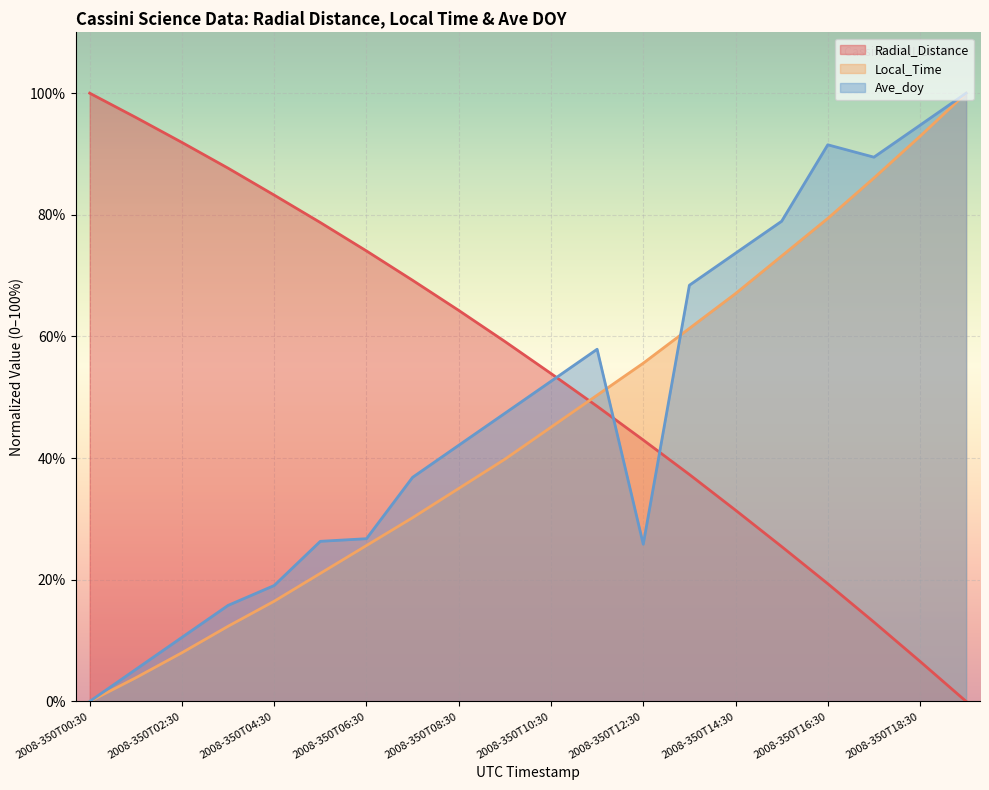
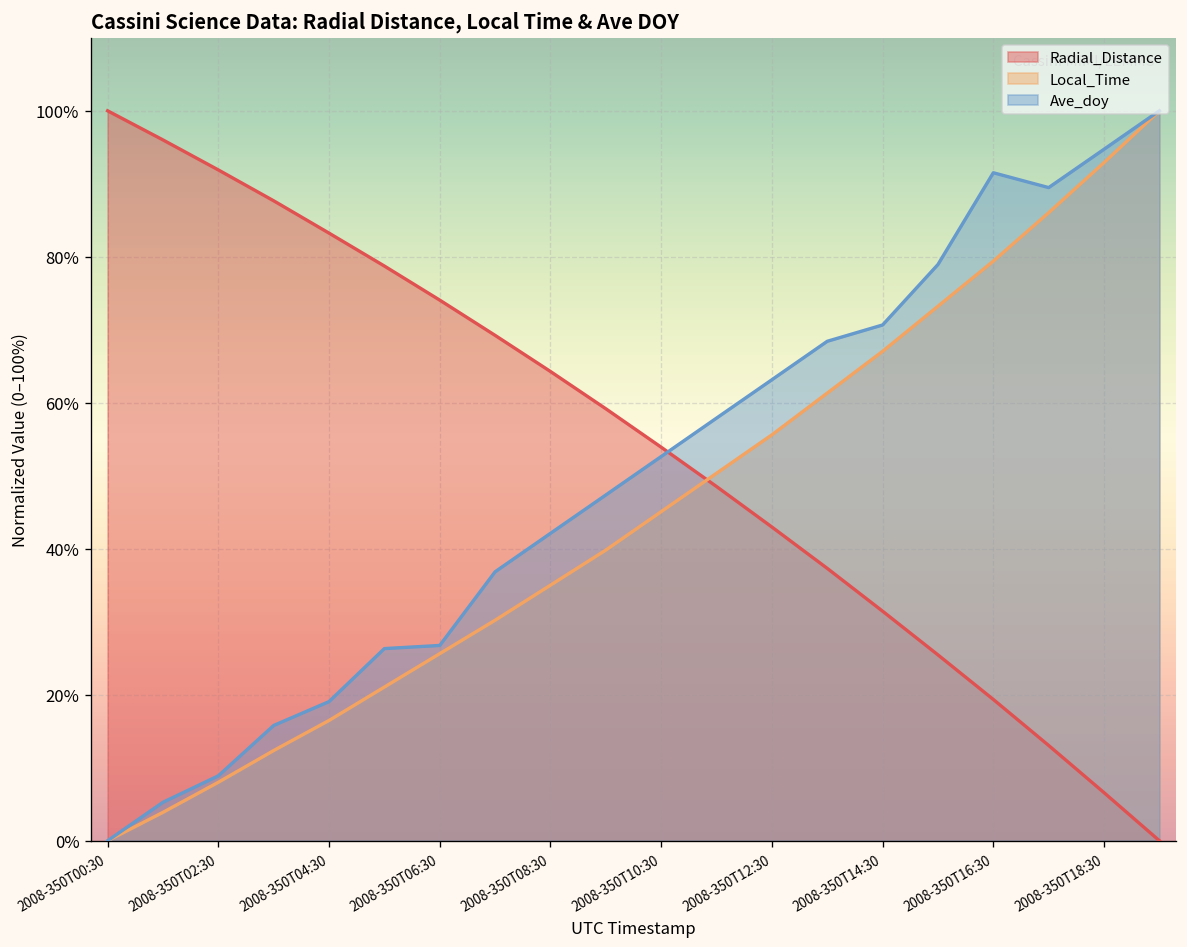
  {
    "Ave_doy": {
-     "2008-350T02:30": "11%",
+     "2008-350T02:30": "9%",
      "2008-350T04:30": "19%",
      "2008-350T06:30": "27%",
      "2008-350T08:30": "42%",
      "2008-350T10:30": "53%",
-     "2008-350T12:30": "26%",
-     "2008-350T14:30": "74%",
+     "2008-350T12:30": "63%",
+     "2008-350T14:30": "71%",
      "2008-350T16:30": "92%",
      "2008-350T18:30": "95%"
    }
  }
